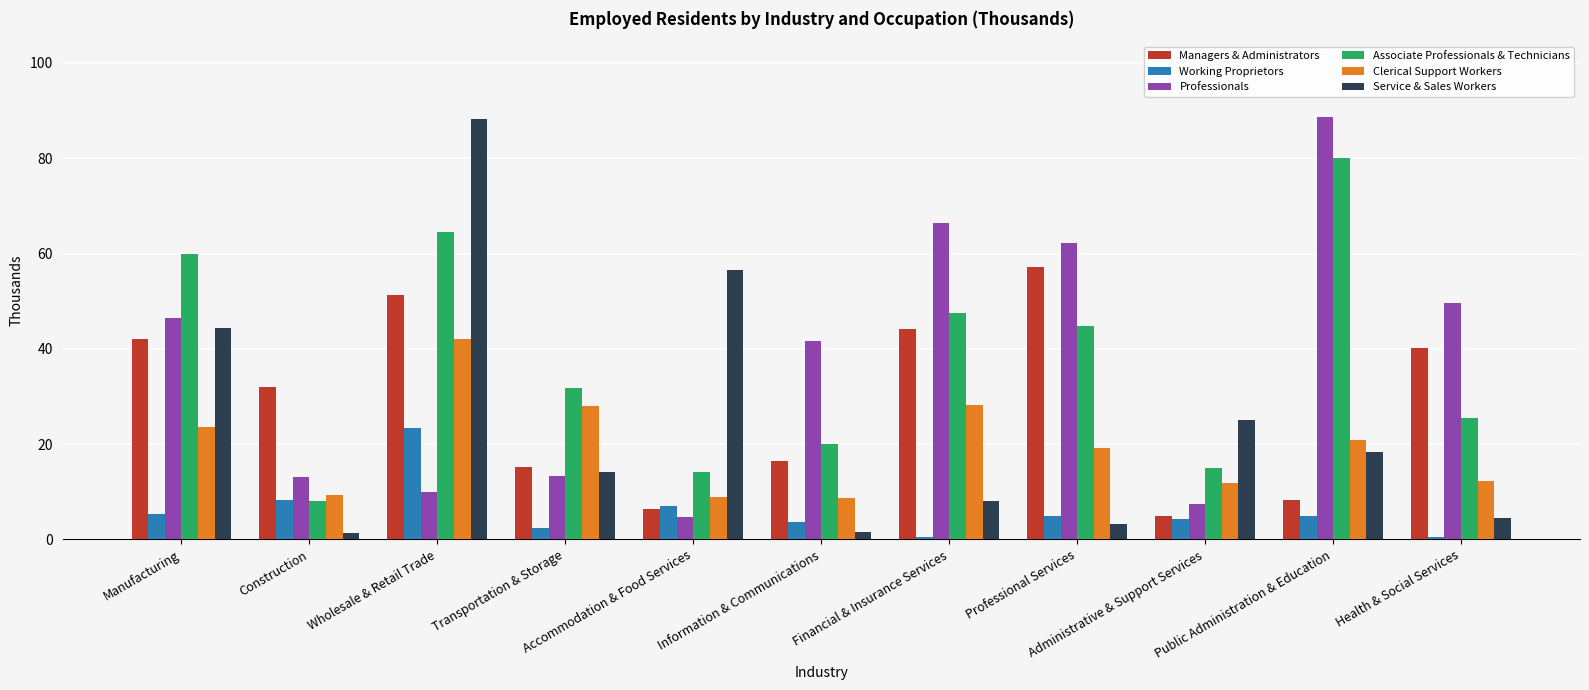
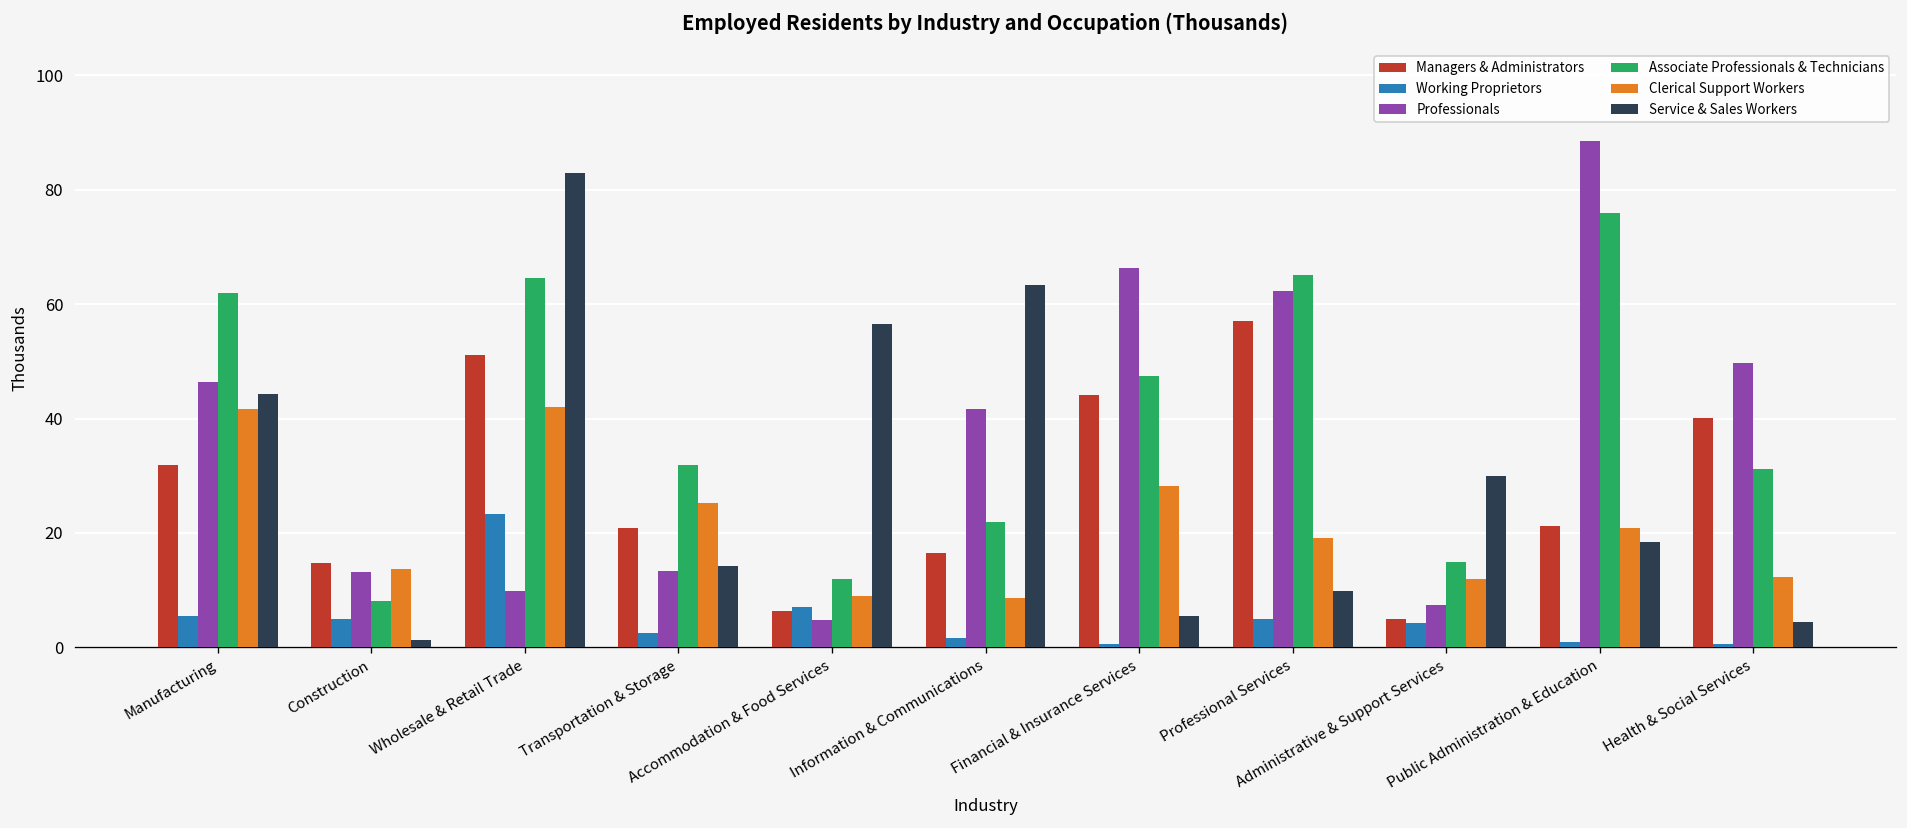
  {
    "Managers & Administrators": {
-     "Manufacturing": 42,
-     "Construction": 32,
+     "Manufacturing": 32,
+     "Construction": 15,
      "Wholesale & Retail Trade": 51,
-     "Transportation & Storage": 15,
+     "Transportation & Storage": 21,
      "Accommodation & Food Services": 6,
      "Information & Communications": 17,
      "Financial & Insurance Services": 44,
      "Professional Services": 57,
      "Administrative & Support Services": 5,
-     "Public Administration & Education": 8,
+     "Public Administration & Education": 21,
      "Health & Social Services": 40
    },
    "Working Proprietors": {
      "Manufacturing": 5,
-     "Construction": 8,
+     "Construction": 5,
      "Wholesale & Retail Trade": 23,
      "Transportation & Storage": 3,
      "Accommodation & Food Services": 7,
-     "Information & Communications": 4,
+     "Information & Communications": 2,
      "Financial & Insurance Services": 1,
      "Professional Services": 5,
      "Administrative & Support Services": 4,
-     "Public Administration & Education": 5,
+     "Public Administration & Education": 1,
      "Health & Social Services": 1
    },
    "Professionals": {
      "Manufacturing": 46,
      "Construction": 13,
      "Wholesale & Retail Trade": 10,
      "Transportation & Storage": 13,
      "Accommodation & Food Services": 5,
      "Information & Communications": 42,
      "Financial & Insurance Services": 66,
      "Professional Services": 62,
      "Administrative & Support Services": 7,
      "Public Administration & Education": 89,
      "Health & Social Services": 50
    },
    "Associate Professionals & Technicians": {
-     "Manufacturing": 60,
+     "Manufacturing": 62,
      "Construction": 8,
      "Wholesale & Retail Trade": 65,
      "Transportation & Storage": 32,
-     "Accommodation & Food Services": 14,
-     "Information & Communications": 20,
+     "Accommodation & Food Services": 12,
+     "Information & Communications": 22,
      "Financial & Insurance Services": 48,
-     "Professional Services": 45,
+     "Professional Services": 65,
      "Administrative & Support Services": 15,
-     "Public Administration & Education": 80,
-     "Health & Social Services": 26
+     "Public Administration & Education": 76,
+     "Health & Social Services": 31
    },
    "Clerical Support Workers": {
-     "Manufacturing": 24,
-     "Construction": 9,
+     "Manufacturing": 42,
+     "Construction": 14,
      "Wholesale & Retail Trade": 42,
-     "Transportation & Storage": 28,
+     "Transportation & Storage": 25,
      "Accommodation & Food Services": 9,
      "Information & Communications": 9,
      "Financial & Insurance Services": 28,
      "Professional Services": 19,
      "Administrative & Support Services": 12,
      "Public Administration & Education": 21,
      "Health & Social Services": 12
    },
    "Service & Sales Workers": {
      "Manufacturing": 44,
      "Construction": 1,
-     "Wholesale & Retail Trade": 88,
+     "Wholesale & Retail Trade": 83,
      "Transportation & Storage": 14,
      "Accommodation & Food Services": 57,
-     "Information & Communications": 2,
-     "Financial & Insurance Services": 8,
-     "Professional Services": 3,
-     "Administrative & Support Services": 25,
+     "Information & Communications": 63,
+     "Financial & Insurance Services": 6,
+     "Professional Services": 10,
+     "Administrative & Support Services": 30,
      "Public Administration & Education": 18,
      "Health & Social Services": 5
    }
  }
